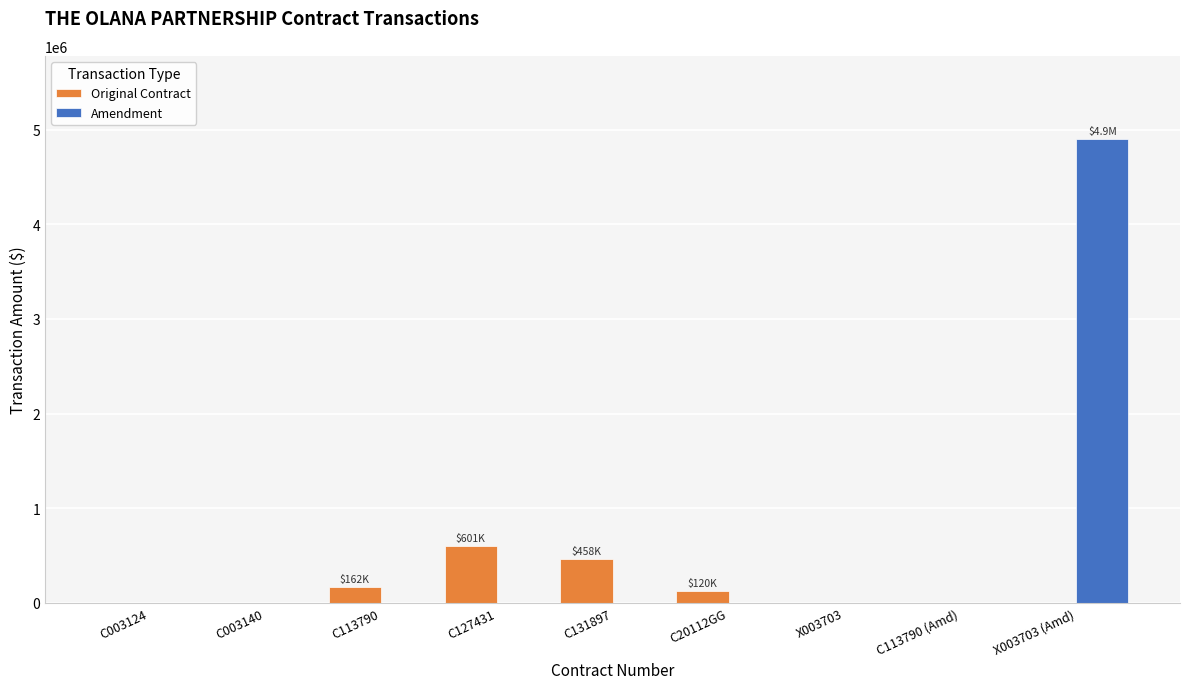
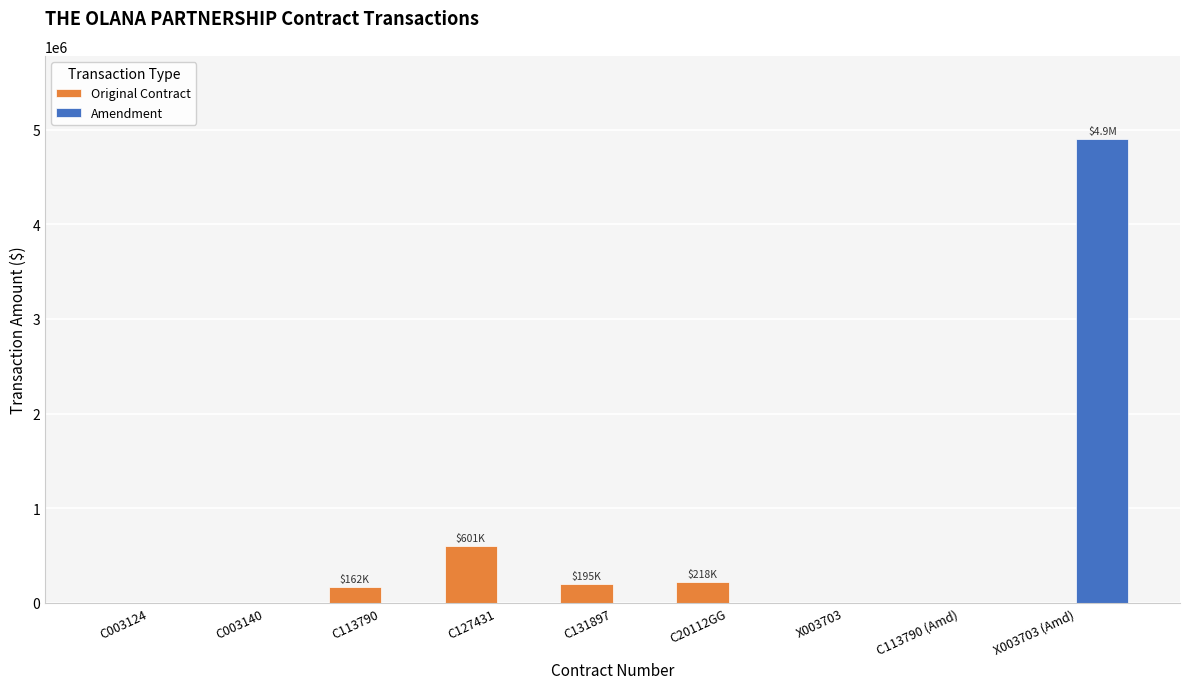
  {
    "Original Contract": {
      "C113790": "$162K",
      "C127431": "$601K",
-     "C131897": "$458K",
-     "C20112GG": "$120K"
+     "C131897": "$195K",
+     "C20112GG": "$218K"
    },
    "Amendment": {
      "X003703 (Amd)": "$4.9M"
    }
  }
